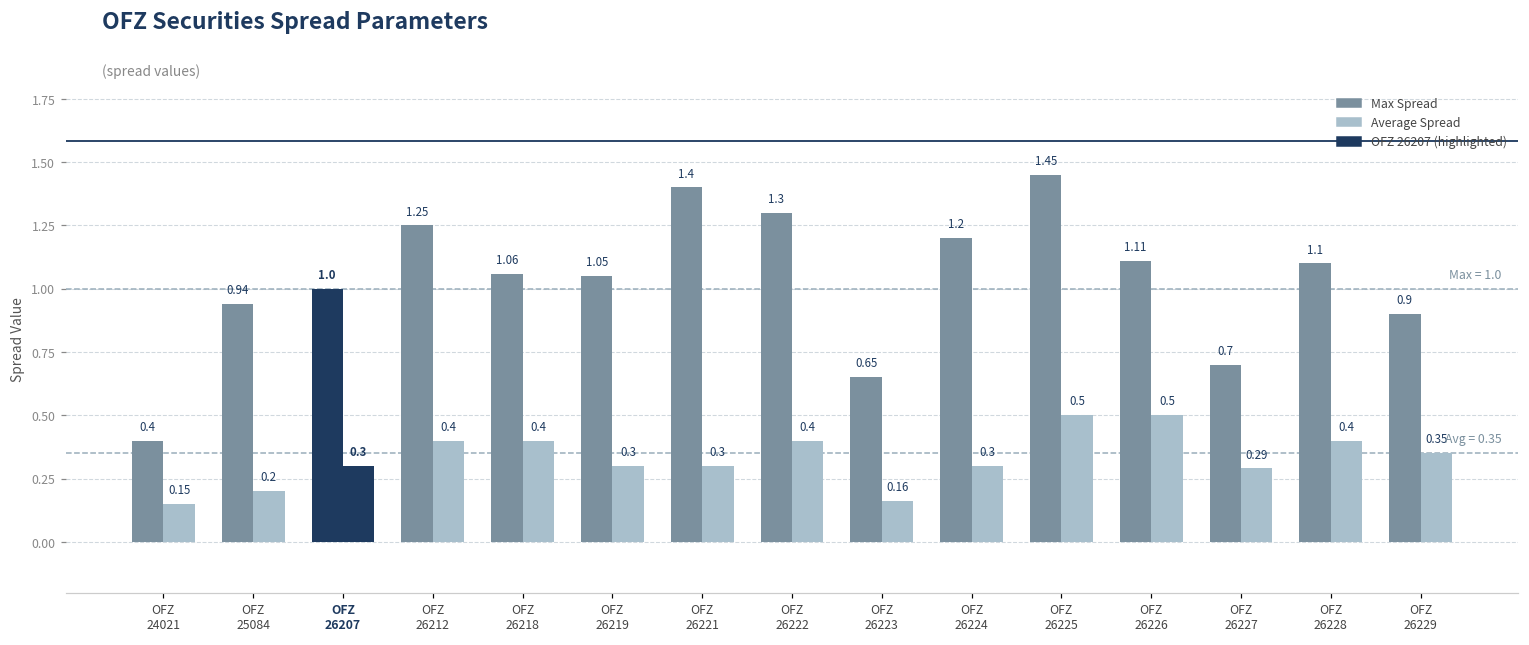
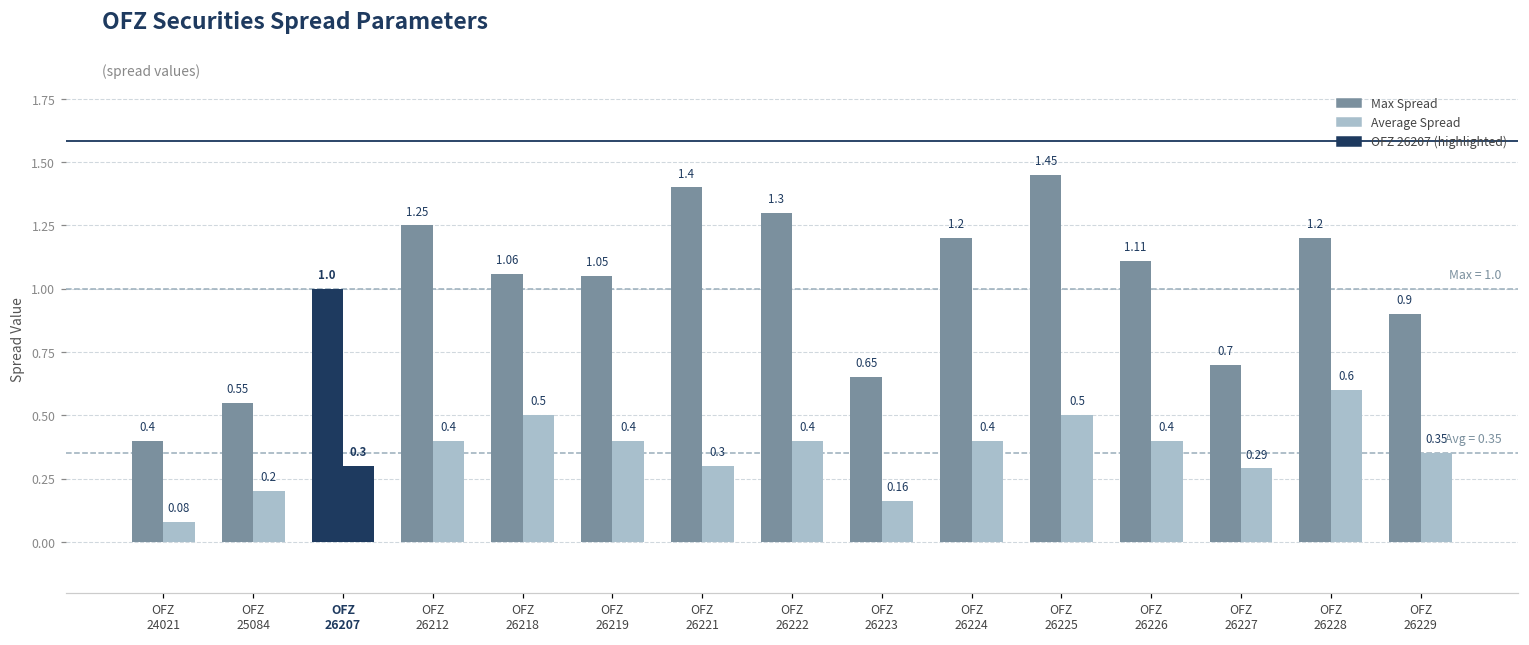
  {
    "Max Spread": {
      "OFZ 24021": 0.4,
-     "OFZ 25084": 0.94,
+     "OFZ 25084": 0.55,
      "OFZ 26207": 1.0,
      "OFZ 26212": 1.25,
      "OFZ 26218": 1.06,
      "OFZ 26219": 1.05,
      "OFZ 26221": 1.4,
      "OFZ 26222": 1.3,
      "OFZ 26223": 0.65,
      "OFZ 26224": 1.2,
      "OFZ 26225": 1.45,
      "OFZ 26226": 1.11,
      "OFZ 26227": 0.7,
-     "OFZ 26228": 1.1,
+     "OFZ 26228": 1.2,
      "OFZ 26229": 0.9
    },
    "Average Spread": {
-     "OFZ 24021": 0.15,
+     "OFZ 24021": 0.08,
      "OFZ 25084": 0.2,
      "OFZ 26207": 0.3,
      "OFZ 26212": 0.4,
-     "OFZ 26218": 0.4,
-     "OFZ 26219": 0.3,
+     "OFZ 26218": 0.5,
+     "OFZ 26219": 0.4,
      "OFZ 26221": 0.3,
      "OFZ 26222": 0.4,
      "OFZ 26223": 0.16,
-     "OFZ 26224": 0.3,
+     "OFZ 26224": 0.4,
      "OFZ 26225": 0.5,
-     "OFZ 26226": 0.5,
+     "OFZ 26226": 0.4,
      "OFZ 26227": 0.29,
-     "OFZ 26228": 0.4,
+     "OFZ 26228": 0.6,
      "OFZ 26229": 0.35
    }
  }
